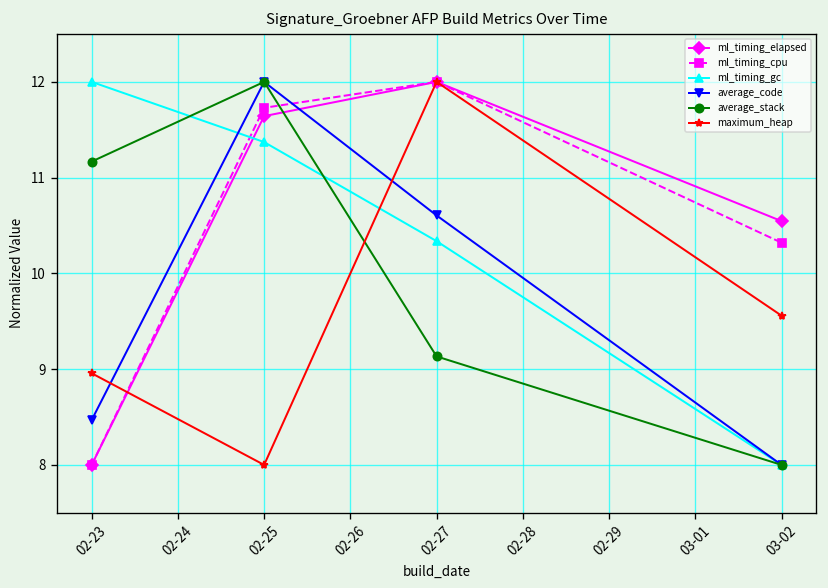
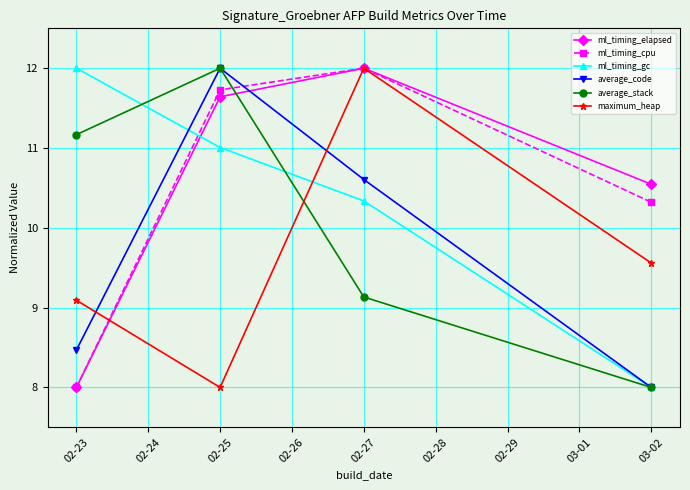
  {
    "ml_timing_gc": {
      "02-23": 12.0,
-     "02-25": 11.4,
+     "02-25": 11.0,
      "02-27": 10.3
    },
    "average_code": {
      "02-23": 8.5,
      "02-27": 10.6
    },
    "average_stack": {
      "02-23": 11.2,
      "02-27": 9.1
    },
    "maximum_heap": {
-     "02-23": 9.0,
+     "02-23": 9.1,
      "02-25": 8.0,
      "03-02": 9.6
    }
  }
